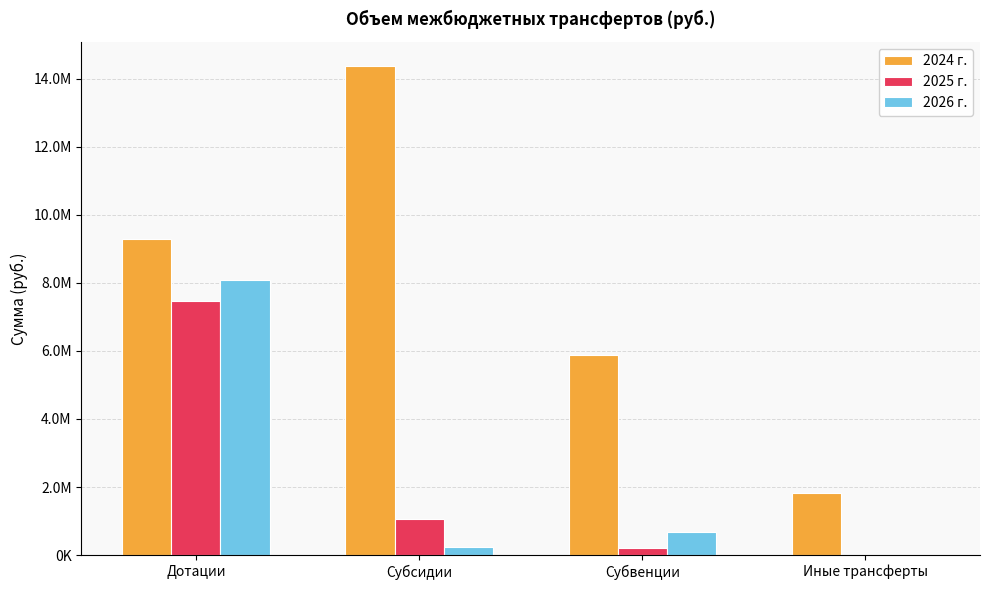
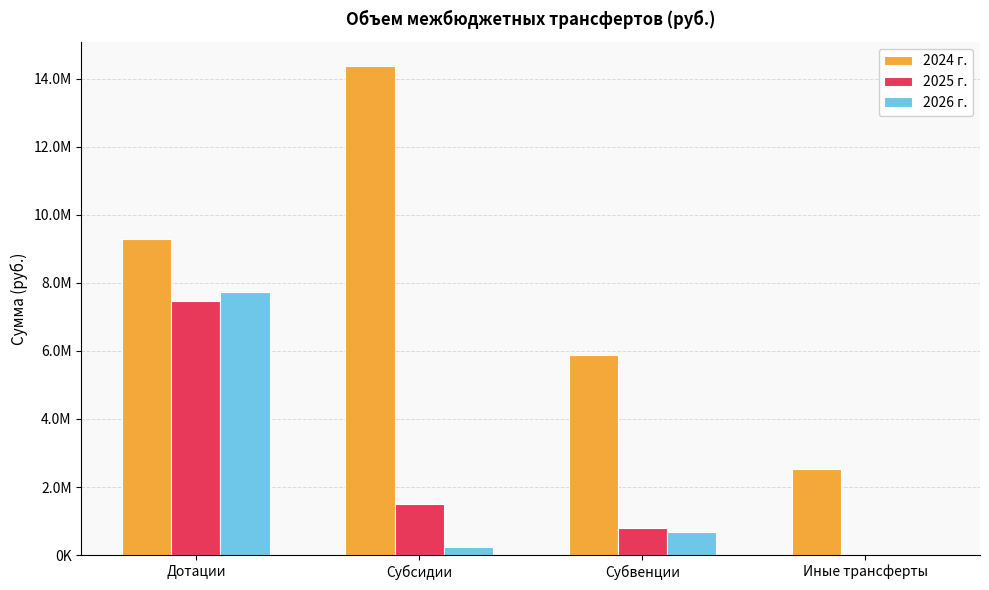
  {
    "2024 г.": {
      "Дотации": 9300000,
      "Субсидии": 14400000,
      "Субвенции": 5900000,
-     "Иные трансферты": 1800000
+     "Иные трансферты": 2500000
    },
    "2025 г.": {
      "Дотации": 7500000,
-     "Субсидии": 1100000,
-     "Субвенции": 200000,
+     "Субсидии": 1500000,
+     "Субвенции": 800000,
      "Иные трансферты": 0
    },
    "2026 г.": {
-     "Дотации": 8100000,
+     "Дотации": 7700000,
      "Субсидии": 300000,
      "Субвенции": 700000,
      "Иные трансферты": 0
    }
  }
